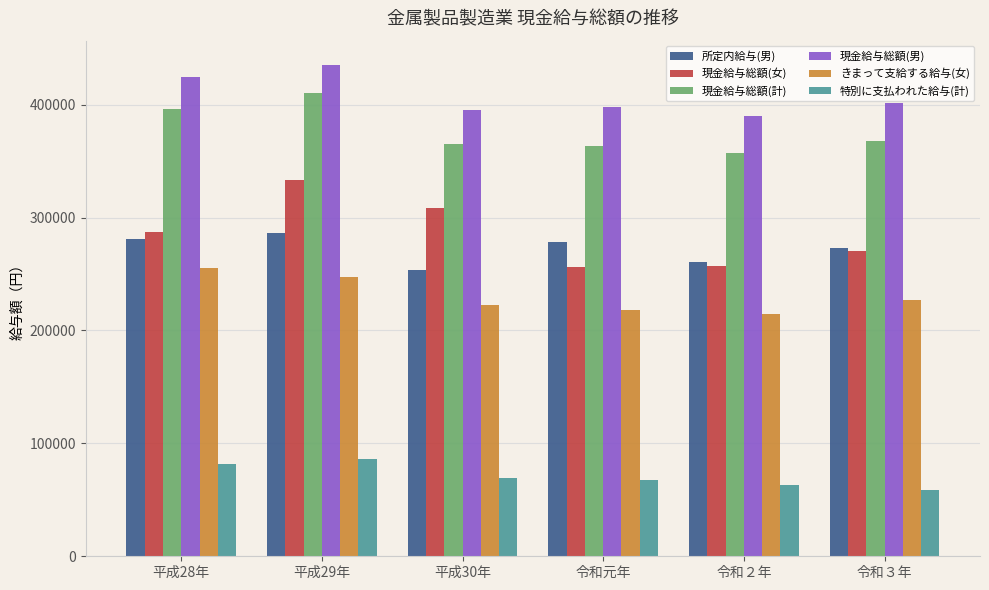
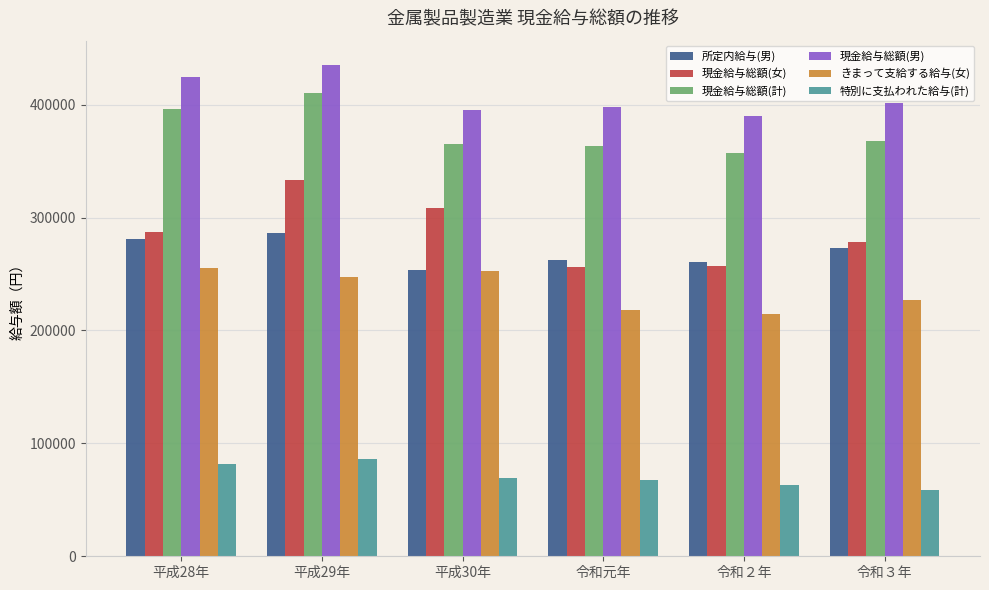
  {
    "所定内給与(男)": {
      "平成28年": 281000,
      "平成29年": 287000,
      "平成30年": 254000,
-     "令和元年": 278000,
+     "令和元年": 263000,
      "令和２年": 261000,
      "令和３年": 273000
    },
    "現金給与総額(女)": {
      "平成28年": 287000,
      "平成29年": 333000,
      "平成30年": 309000,
      "令和元年": 256000,
      "令和２年": 257000,
-     "令和３年": 270000
+     "令和３年": 278000
    },
    "現金給与総額(男)": {
      "平成28年": 425000,
      "平成29年": 435000,
      "平成30年": 396000,
      "令和元年": 397000,
      "令和２年": 390000,
      "令和３年": 402000
    },
    "きまって支給する給与(女)": {
      "平成28年": 255000,
      "平成29年": 247000,
-     "平成30年": 222000,
+     "平成30年": 252000,
      "令和元年": 218000,
      "令和２年": 214000,
      "令和３年": 227000
    }
  }
